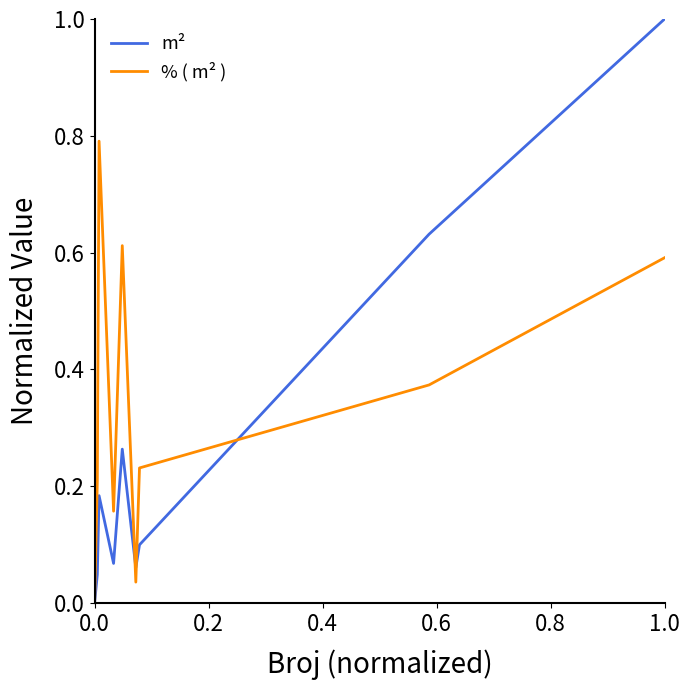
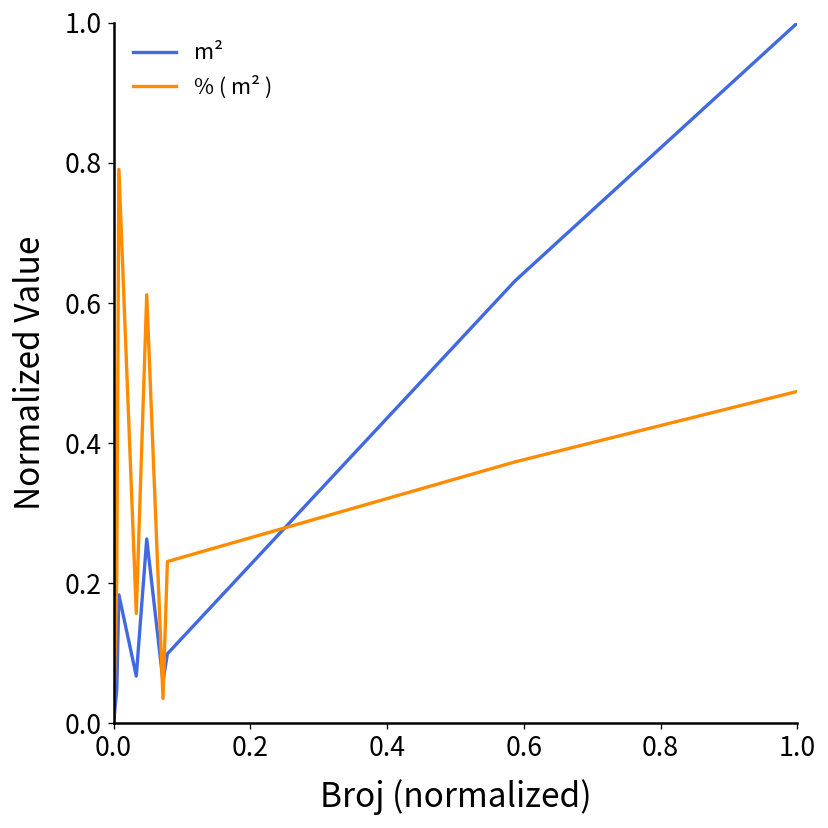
  {
    "m²": {
      "1.0": 1.00
    },
    "% ( m² )": {
-     "1.0": 0.59
+     "1.0": 0.47
    }
  }
